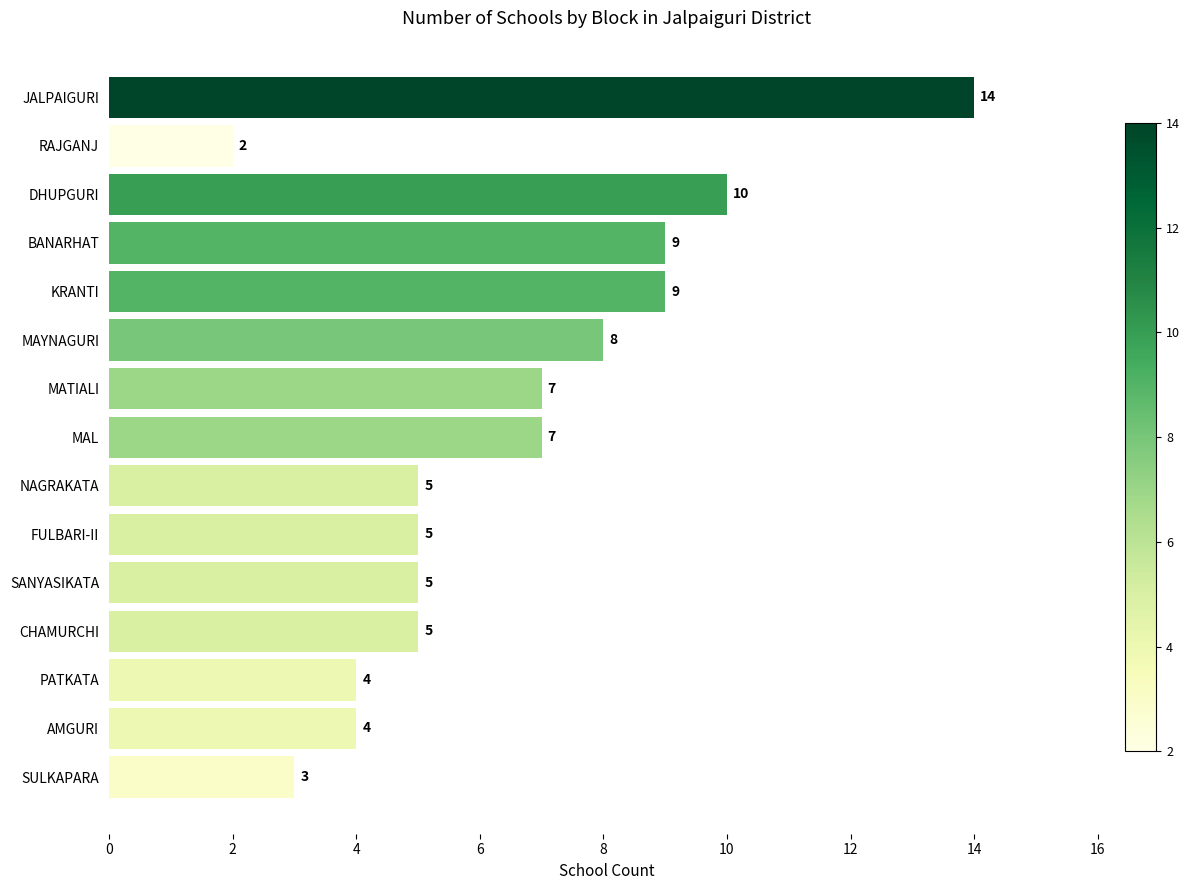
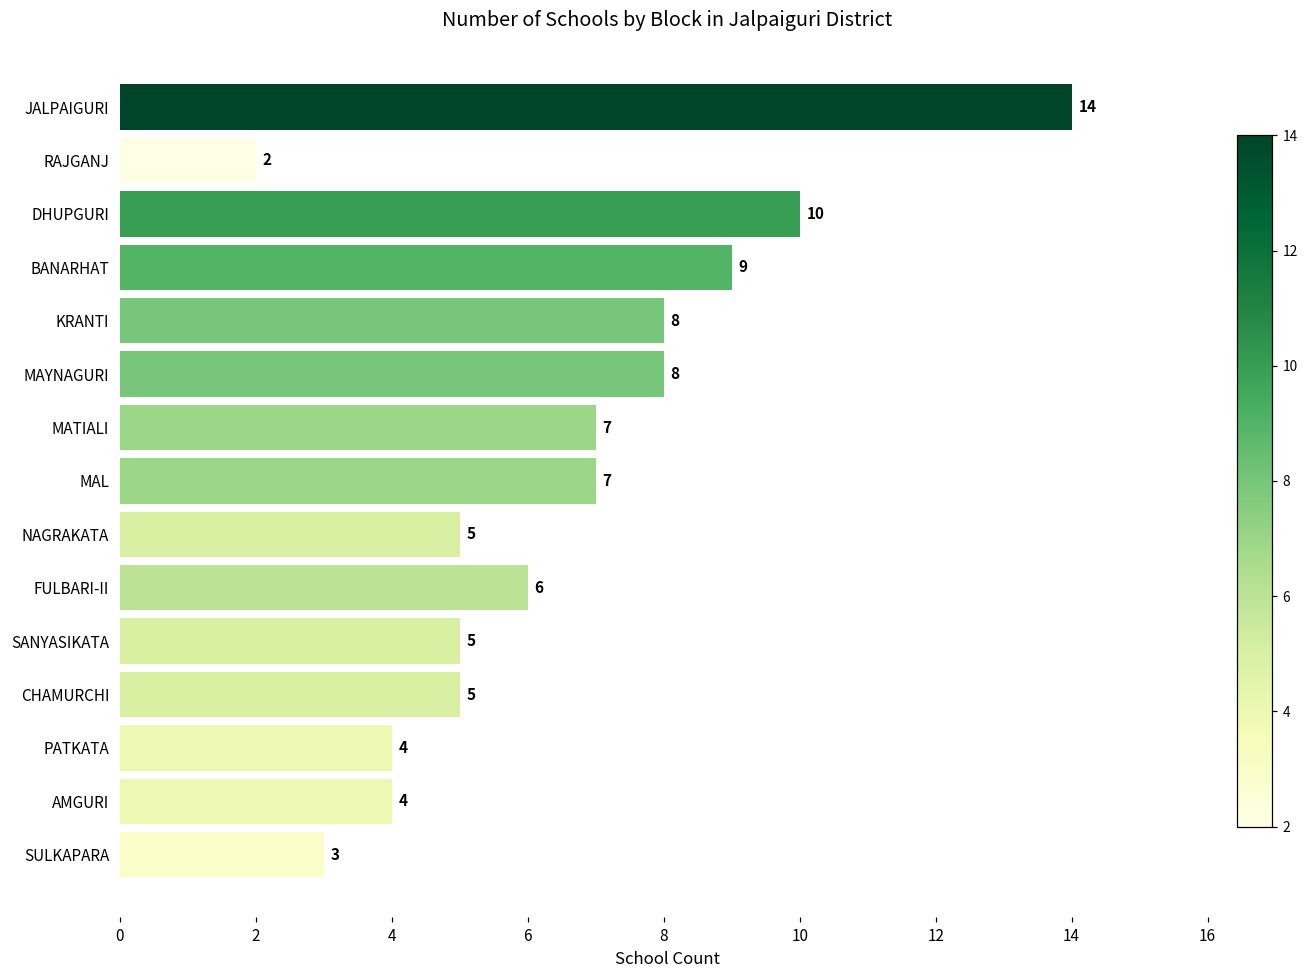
  {
    "JALPAIGURI": 14,
    "RAJGANJ": 2,
    "DHUPGURI": 10,
    "BANARHAT": 9,
-   "KRANTI": 9,
+   "KRANTI": 8,
    "MAYNAGURI": 8,
    "MATIALI": 7,
    "MAL": 7,
    "NAGRAKATA": 5,
-   "FULBARI-II": 5,
+   "FULBARI-II": 6,
    "SANYASIKATA": 5,
    "CHAMURCHI": 5,
    "PATKATA": 4,
    "AMGURI": 4,
    "SULKAPARA": 3
  }
